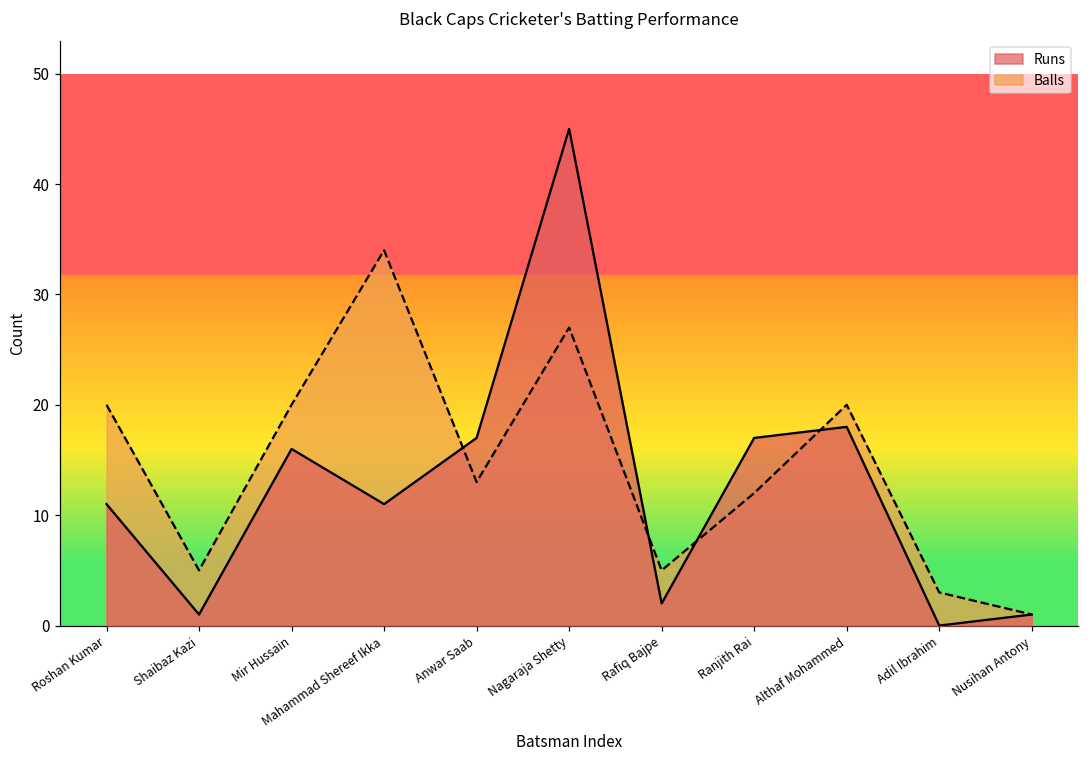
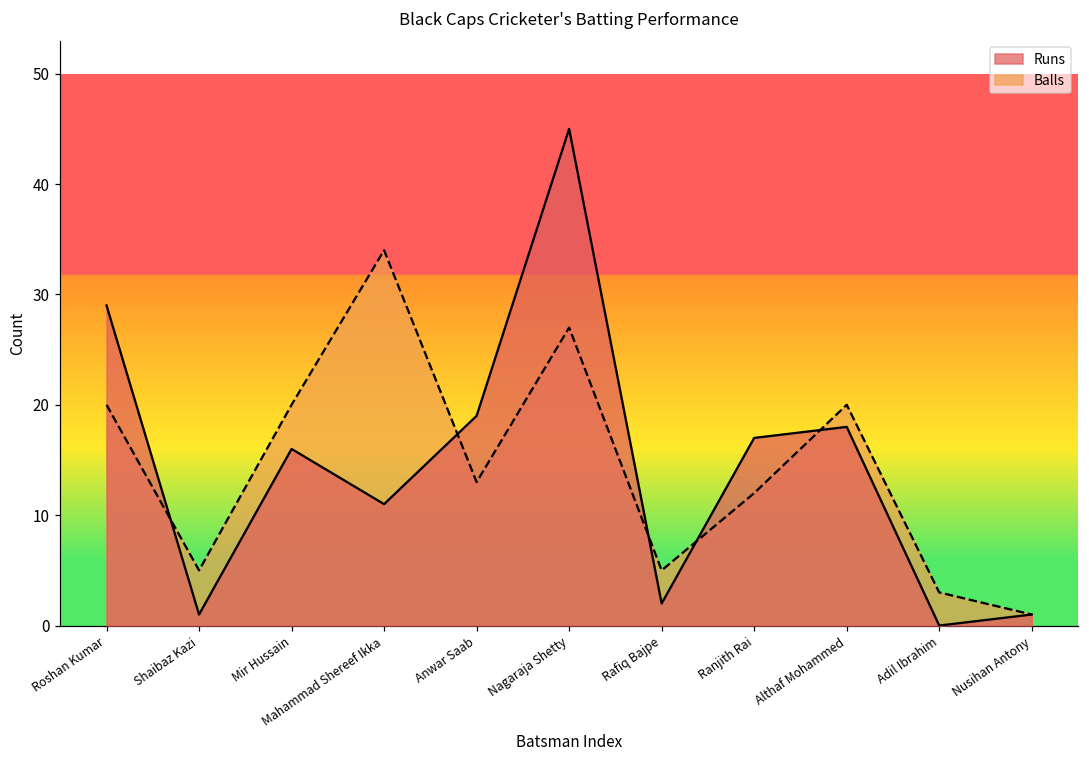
  {
    "Runs": {
-     "Roshan Kumar": 11,
+     "Roshan Kumar": 29,
      "Shaibaz Kazi": 1,
      "Mir Hussain": 16,
      "Mahammad Shereef Ikka": 11,
-     "Anwar Saab": 17,
+     "Anwar Saab": 19,
      "Nagaraja Shetty": 45,
      "Rafiq Bajpe": 2,
      "Ranjith Rai": 17,
      "Althaf Mohammed": 18,
      "Adil Ibrahim": 0
    },
    "Balls": {
      "Roshan Kumar": 20,
      "Shaibaz Kazi": 5,
      "Mir Hussain": 20,
      "Mahammad Shereef Ikka": 34,
      "Anwar Saab": 13,
      "Nagaraja Shetty": 27,
      "Rafiq Bajpe": 5,
      "Ranjith Rai": 12,
      "Althaf Mohammed": 20,
      "Adil Ibrahim": 3
    }
  }
